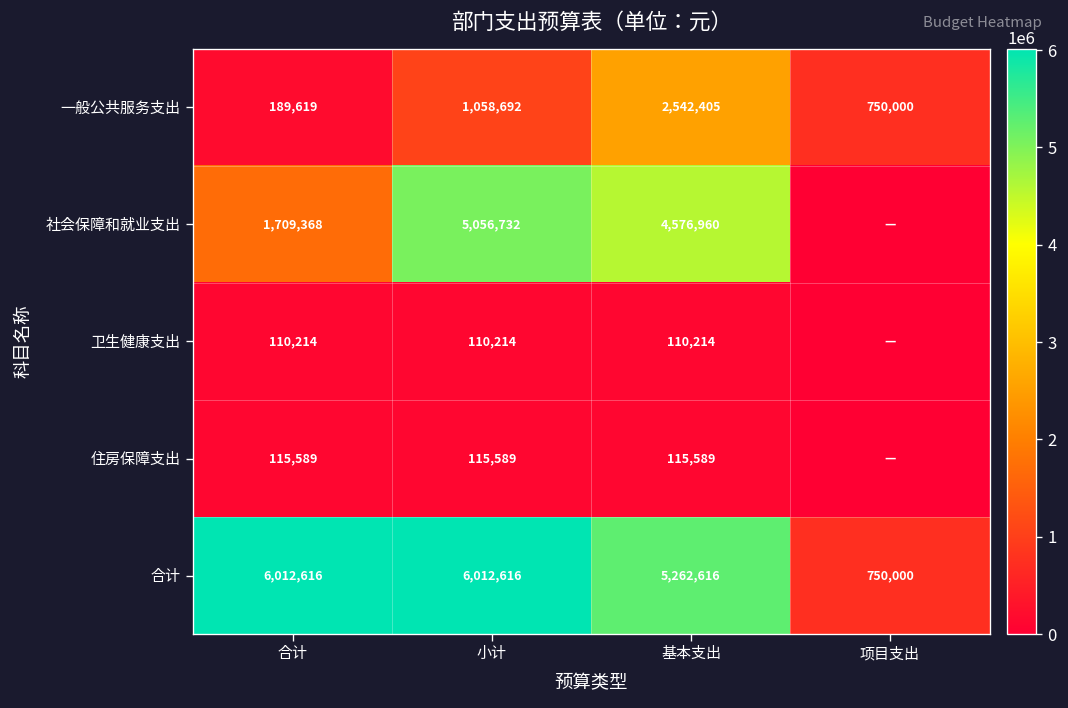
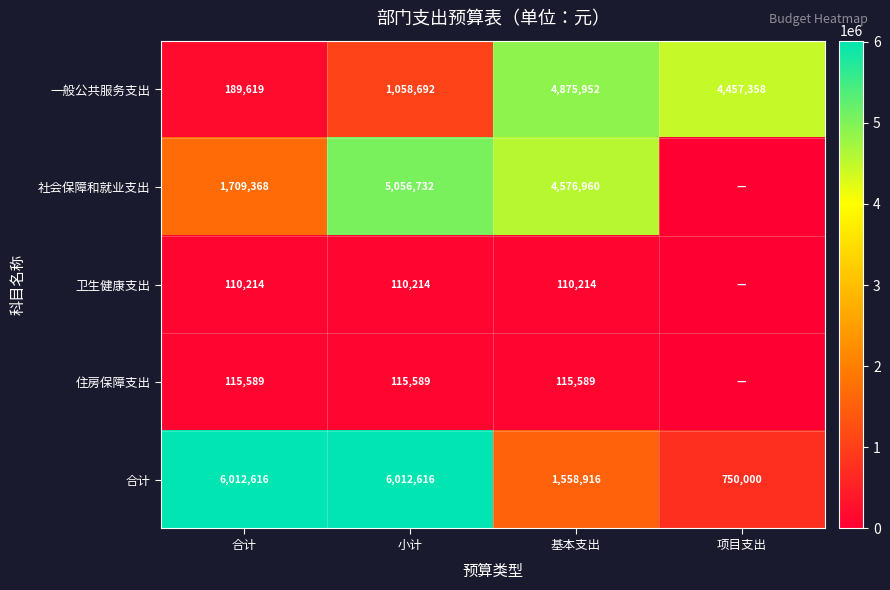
  {
    "一般公共服务支出": {
      "合计": "189,619",
      "小计": "1,058,692",
-     "基本支出": "2,542,405",
-     "项目支出": "750,000"
+     "基本支出": "4,875,952",
+     "项目支出": "4,457,358"
    },
    "社会保障和就业支出": {
      "合计": "1,709,368",
      "小计": "5,056,732",
      "基本支出": "4,576,960"
    },
    "卫生健康支出": {
      "合计": "110,214",
      "小计": "110,214",
      "基本支出": "110,214"
    },
    "住房保障支出": {
      "合计": "115,589",
      "小计": "115,589",
      "基本支出": "115,589"
    },
    "合计": {
      "合计": "6,012,616",
      "小计": "6,012,616",
-     "基本支出": "5,262,616",
+     "基本支出": "1,558,916",
      "项目支出": "750,000"
    }
  }
